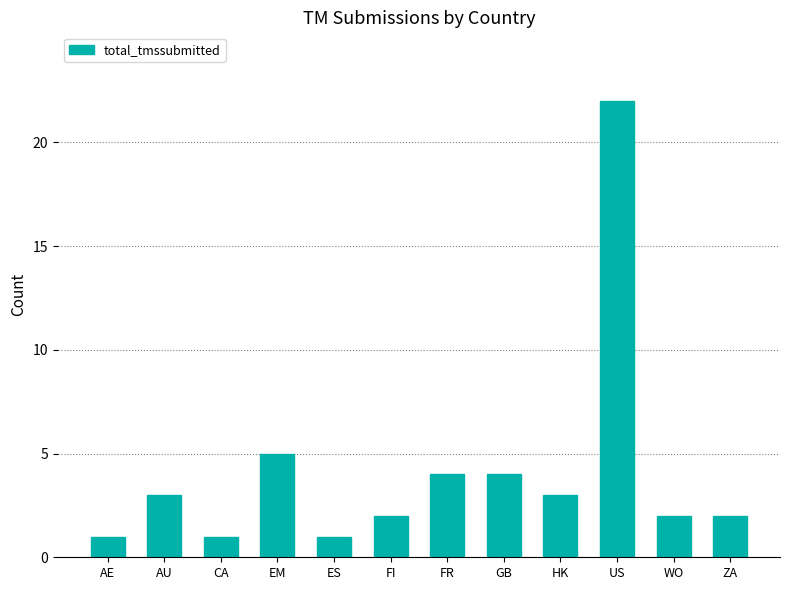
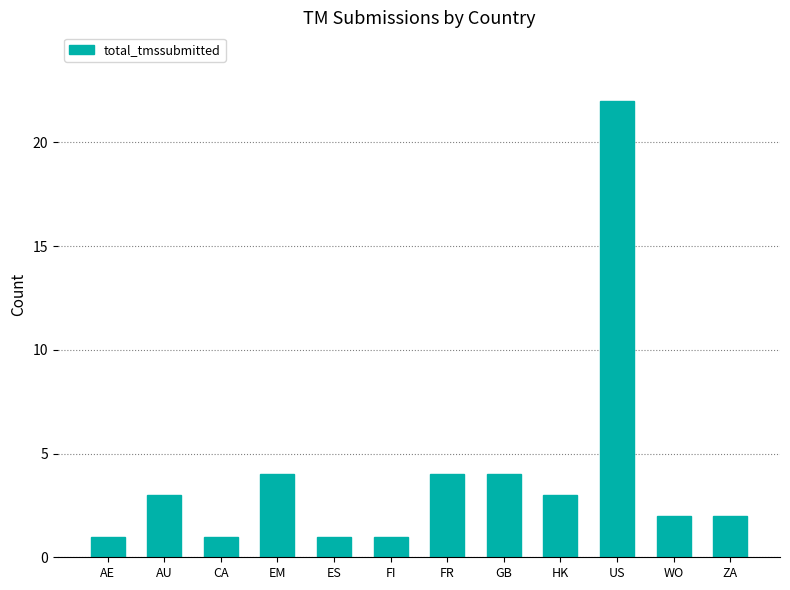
  {
    "AE": 1,
    "AU": 3,
    "CA": 1,
-   "EM": 5,
+   "EM": 4,
    "ES": 1,
-   "FI": 2,
+   "FI": 1,
    "FR": 4,
    "GB": 4,
    "HK": 3,
    "US": 22,
    "WO": 2,
    "ZA": 2
  }
